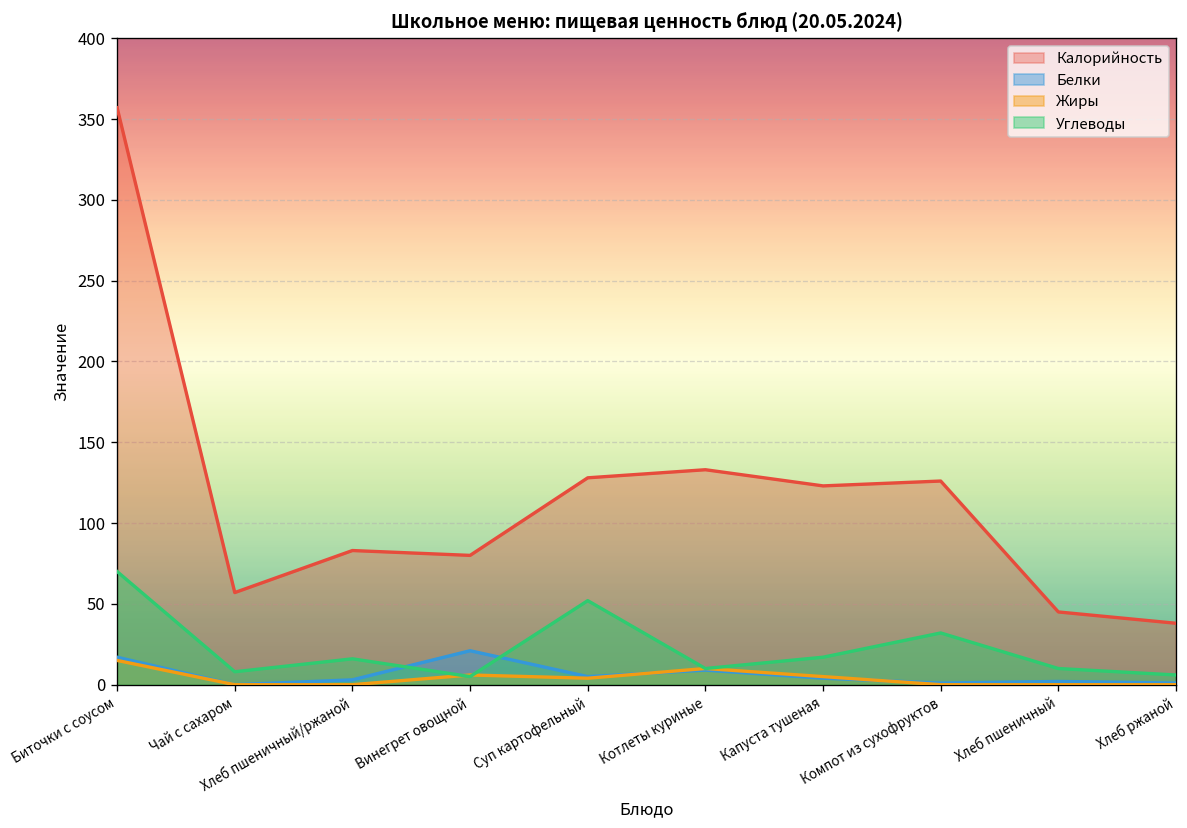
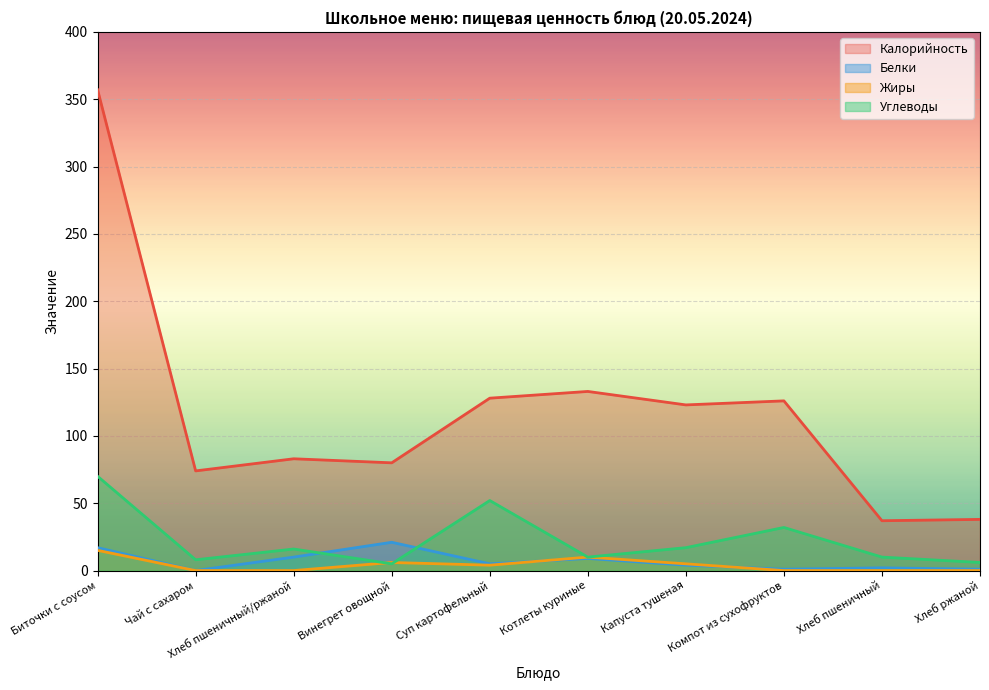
  {
    "Калорийность": {
      "Биточки с соусом": 357,
-     "Чай с сахаром": 57,
+     "Чай с сахаром": 74,
      "Хлеб пшеничный/ржаной": 83,
      "Винегрет овощной": 80,
      "Суп картофельный": 128,
      "Котлеты куриные": 133,
      "Капуста тушеная": 123,
      "Компот из сухофруктов": 126,
-     "Хлеб пшеничный": 45,
+     "Хлеб пшеничный": 37,
      "Хлеб ржаной": 38
    },
    "Белки": {
      "Биточки с соусом": 17,
-     "Хлеб пшеничный/ржаной": 3,
+     "Хлеб пшеничный/ржаной": 10,
      "Винегрет овощной": 21,
      "Хлеб пшеничный": 2
    },
    "Жиры": {
      "Биточки с соусом": 15,
      "Хлеб пшеничный/ржаной": 0,
      "Хлеб пшеничный": 0
    },
    "Углеводы": {
      "Биточки с соусом": 70,
      "Чай с сахаром": 8,
      "Хлеб пшеничный/ржаной": 16,
      "Суп картофельный": 52,
      "Капуста тушеная": 17,
      "Компот из сухофруктов": 32,
      "Хлеб пшеничный": 10,
      "Хлеб ржаной": 6
    }
  }
